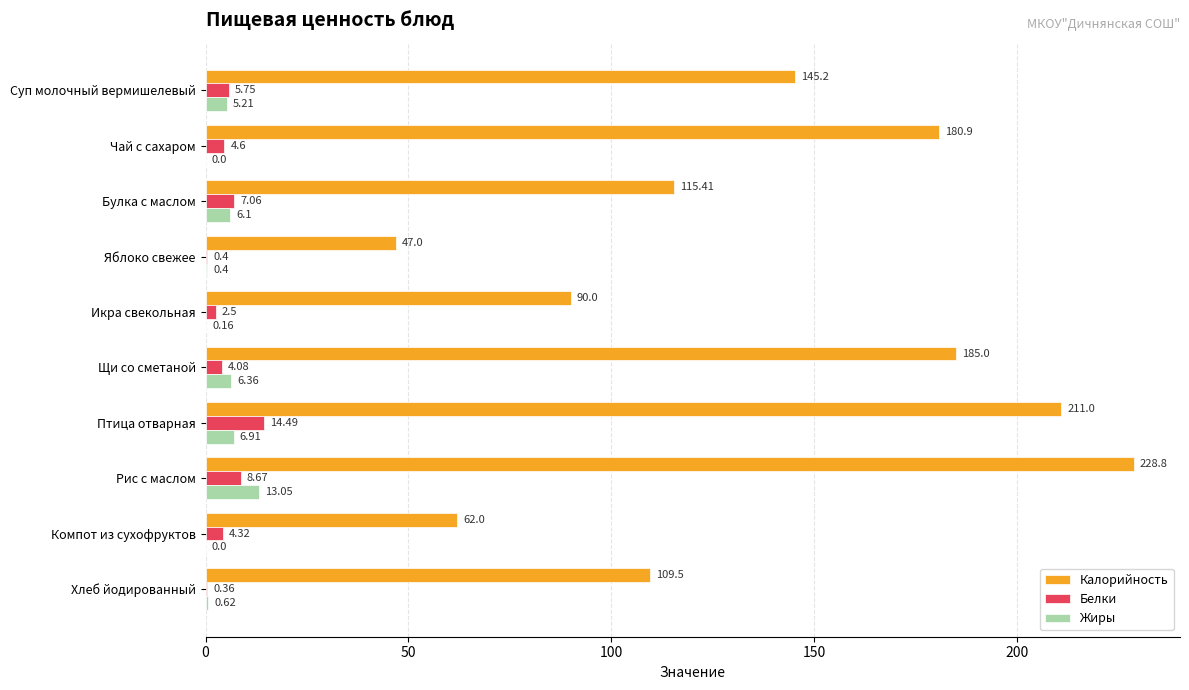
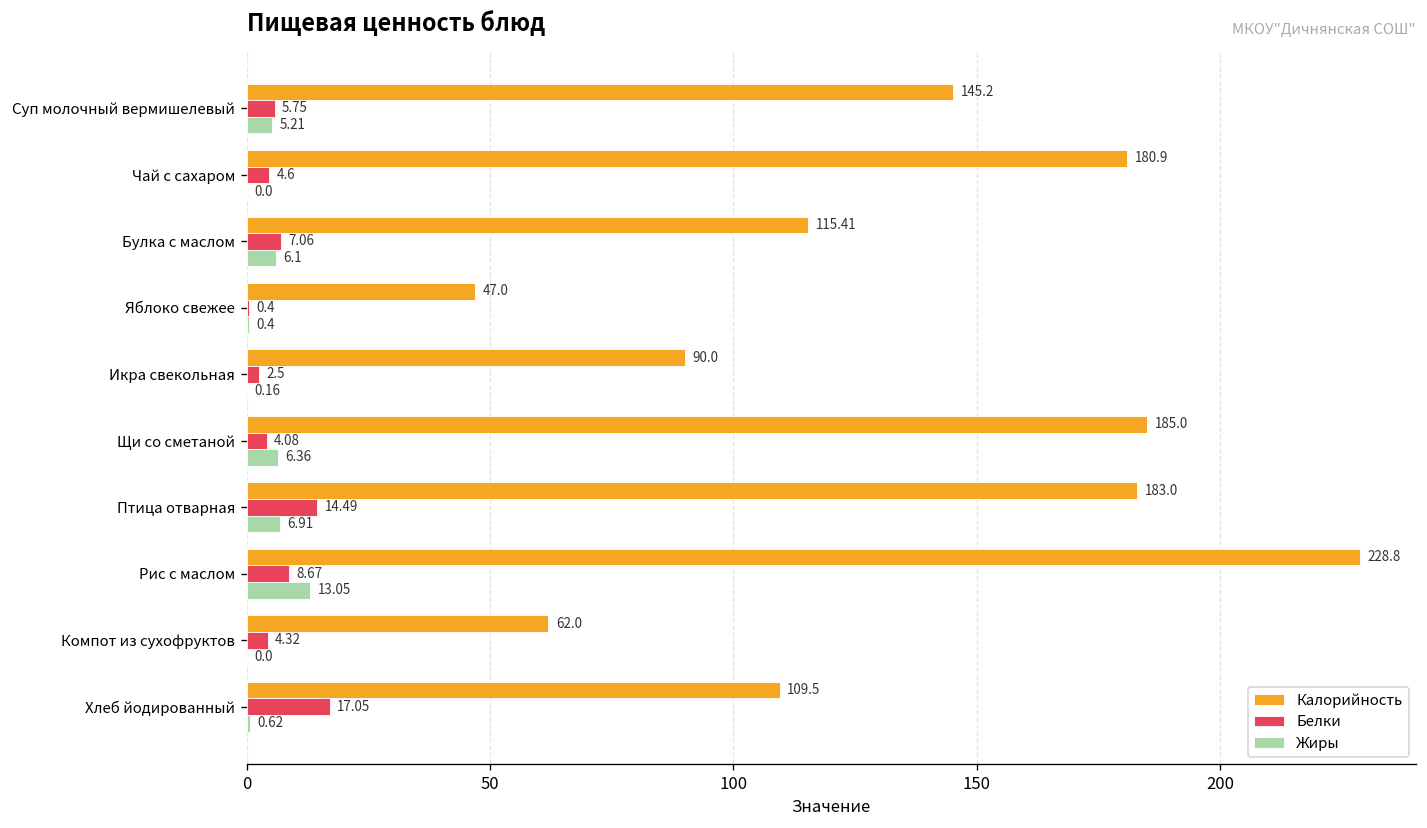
  {
    "Калорийность": {
      "Суп молочный вермишелевый": 145.2,
      "Чай с сахаром": 180.9,
      "Булка с маслом": 115.41,
      "Яблоко свежее": 47.0,
      "Икра свекольная": 90.0,
      "Щи со сметаной": 185.0,
-     "Птица отварная": 211.0,
+     "Птица отварная": 183.0,
      "Рис с маслом": 228.8,
      "Компот из сухофруктов": 62.0,
      "Хлеб йодированный": 109.5
    },
    "Белки": {
      "Суп молочный вермишелевый": 5.75,
      "Чай с сахаром": 4.6,
      "Булка с маслом": 7.06,
      "Яблоко свежее": 0.4,
      "Икра свекольная": 2.5,
      "Щи со сметаной": 4.08,
      "Птица отварная": 14.49,
      "Рис с маслом": 8.67,
      "Компот из сухофруктов": 4.32,
-     "Хлеб йодированный": 0.36
+     "Хлеб йодированный": 17.05
    },
    "Жиры": {
      "Суп молочный вермишелевый": 5.21,
      "Чай с сахаром": 0.0,
      "Булка с маслом": 6.1,
      "Яблоко свежее": 0.4,
      "Икра свекольная": 0.16,
      "Щи со сметаной": 6.36,
      "Птица отварная": 6.91,
      "Рис с маслом": 13.05,
      "Компот из сухофруктов": 0.0,
      "Хлеб йодированный": 0.62
    }
  }
